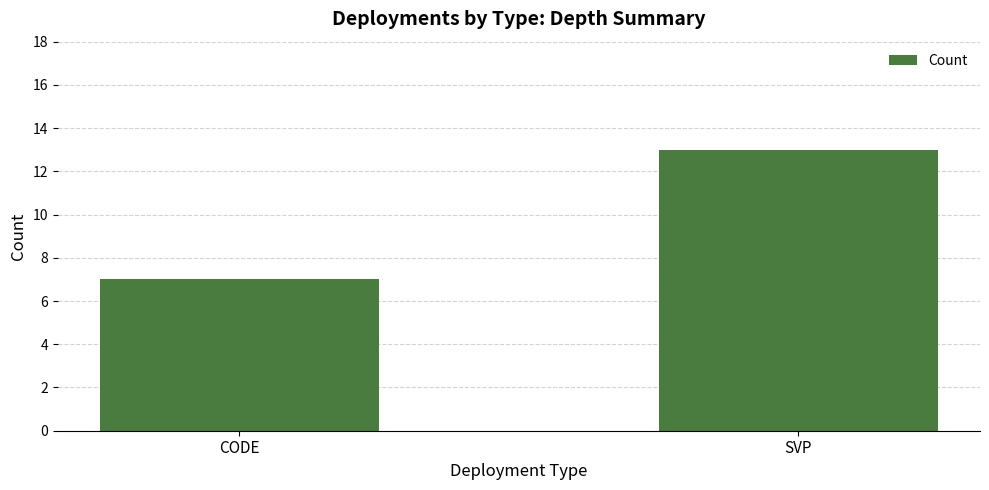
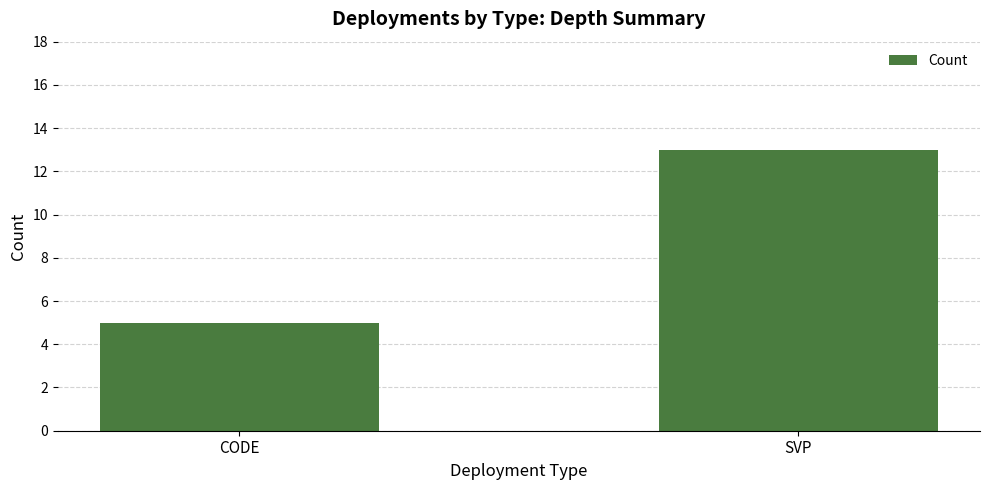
  {
-   "CODE": 7,
+   "CODE": 5,
    "SVP": 13
  }
